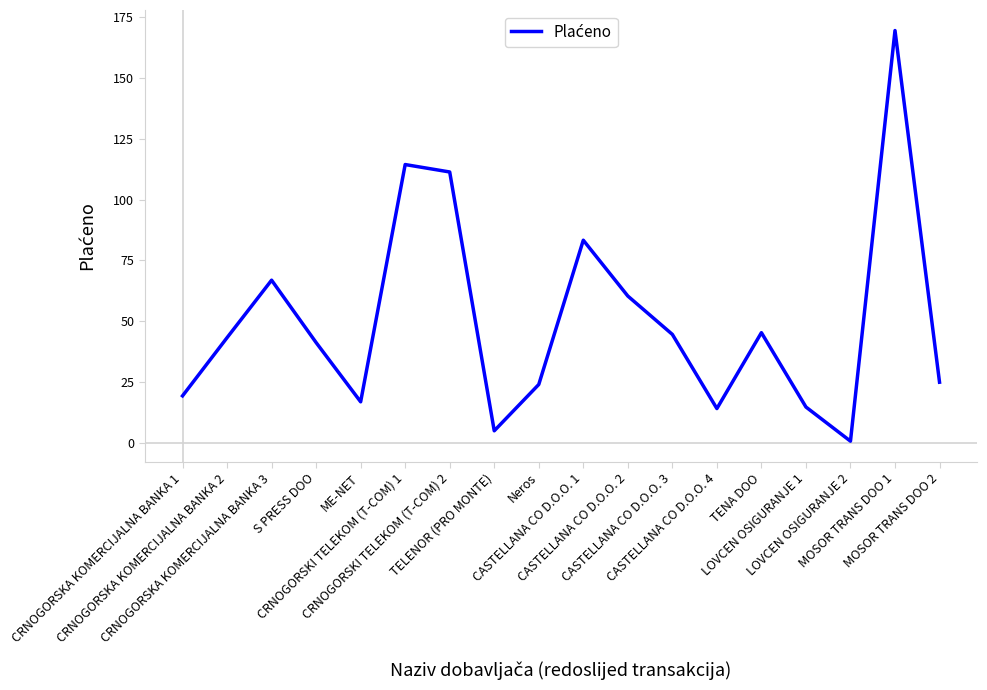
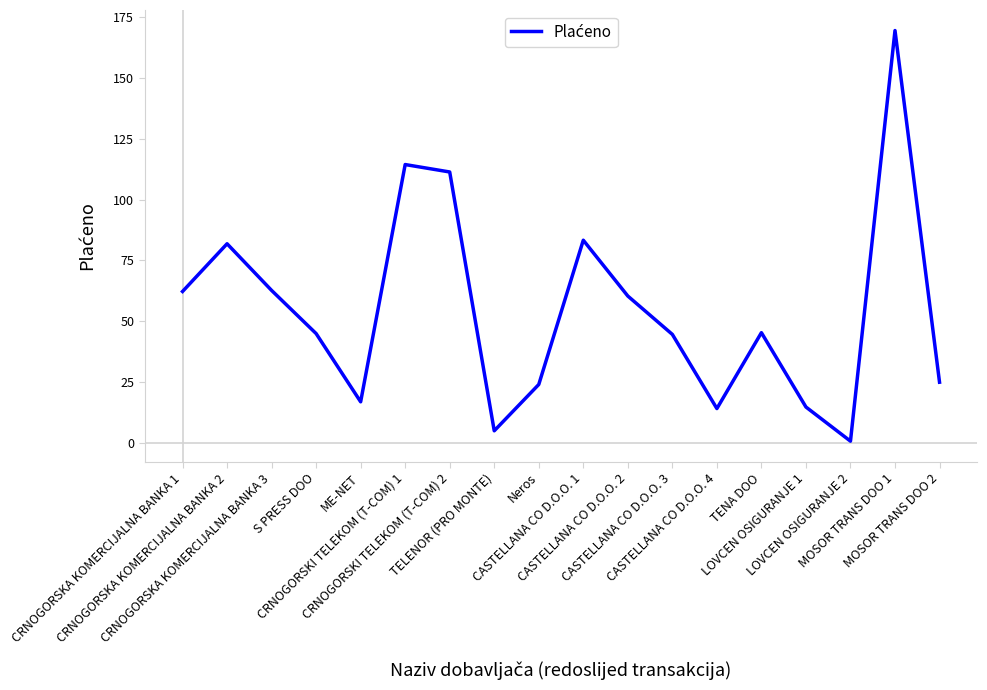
  {
-   "CRNOGORSKA KOMERCIJALNA BANKA 1": 19,
-   "CRNOGORSKA KOMERCIJALNA BANKA 2": 43,
-   "CRNOGORSKA KOMERCIJALNA BANKA 3": 67,
-   "S PRESS DOO": 41,
+   "CRNOGORSKA KOMERCIJALNA BANKA 1": 62,
+   "CRNOGORSKA KOMERCIJALNA BANKA 2": 82,
+   "CRNOGORSKA KOMERCIJALNA BANKA 3": 63,
+   "S PRESS DOO": 45,
    "ME-NET": 17,
    "CRNOGORSKI TELEKOM (T-COM) 1": 114,
    "CRNOGORSKI TELEKOM (T-COM) 2": 111,
    "TELENOR (PRO MONTE)": 5,
    "Neros": 24,
    "CASTELLANA CO D.O.O. 1": 83,
    "CASTELLANA CO D.O.O. 2": 60,
    "CASTELLANA CO D.O.O. 3": 45,
    "CASTELLANA CO D.O.O. 4": 14,
    "TENA DOO": 45,
    "LOVCEN OSIGURANJE 1": 15,
    "LOVCEN OSIGURANJE 2": 1,
    "MOSOR TRANS DOO 1": 169,
    "MOSOR TRANS DOO 2": 25
  }
